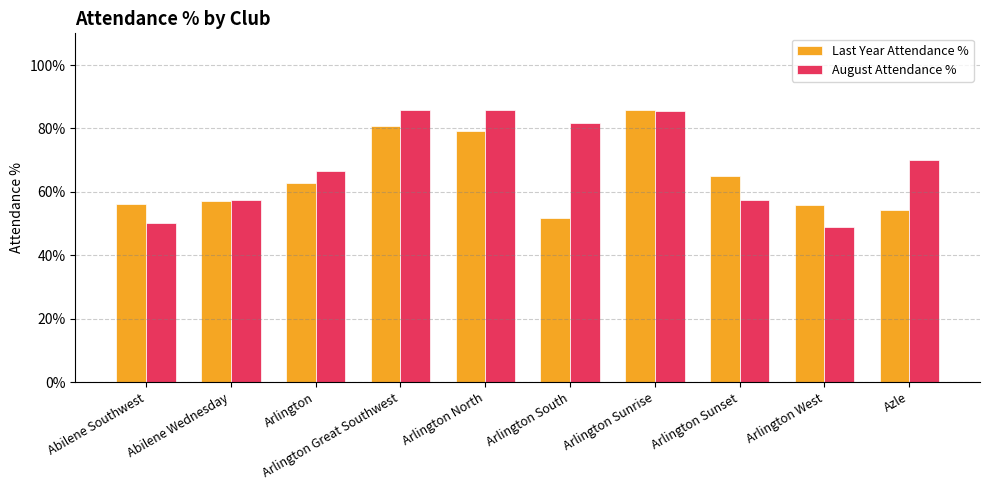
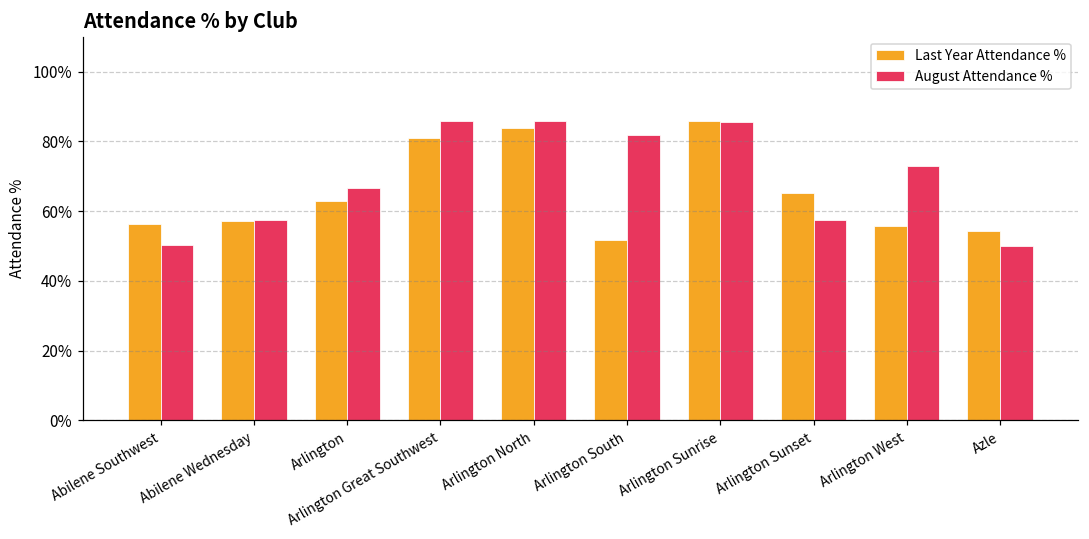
  {
    "Last Year Attendance %": {
      "Abilene Southwest": "56%",
      "Abilene Wednesday": "57%",
      "Arlington": "63%",
      "Arlington Great Southwest": "81%",
-     "Arlington North": "79%",
+     "Arlington North": "84%",
      "Arlington South": "52%",
      "Arlington Sunrise": "86%",
      "Arlington Sunset": "65%",
      "Arlington West": "56%",
      "Azle": "54%"
    },
    "August Attendance %": {
      "Abilene Southwest": "50%",
      "Abilene Wednesday": "57%",
      "Arlington": "67%",
      "Arlington Great Southwest": "86%",
      "Arlington North": "86%",
      "Arlington South": "82%",
      "Arlington Sunrise": "86%",
      "Arlington Sunset": "57%",
-     "Arlington West": "49%",
-     "Azle": "70%"
+     "Arlington West": "73%",
+     "Azle": "50%"
    }
  }
